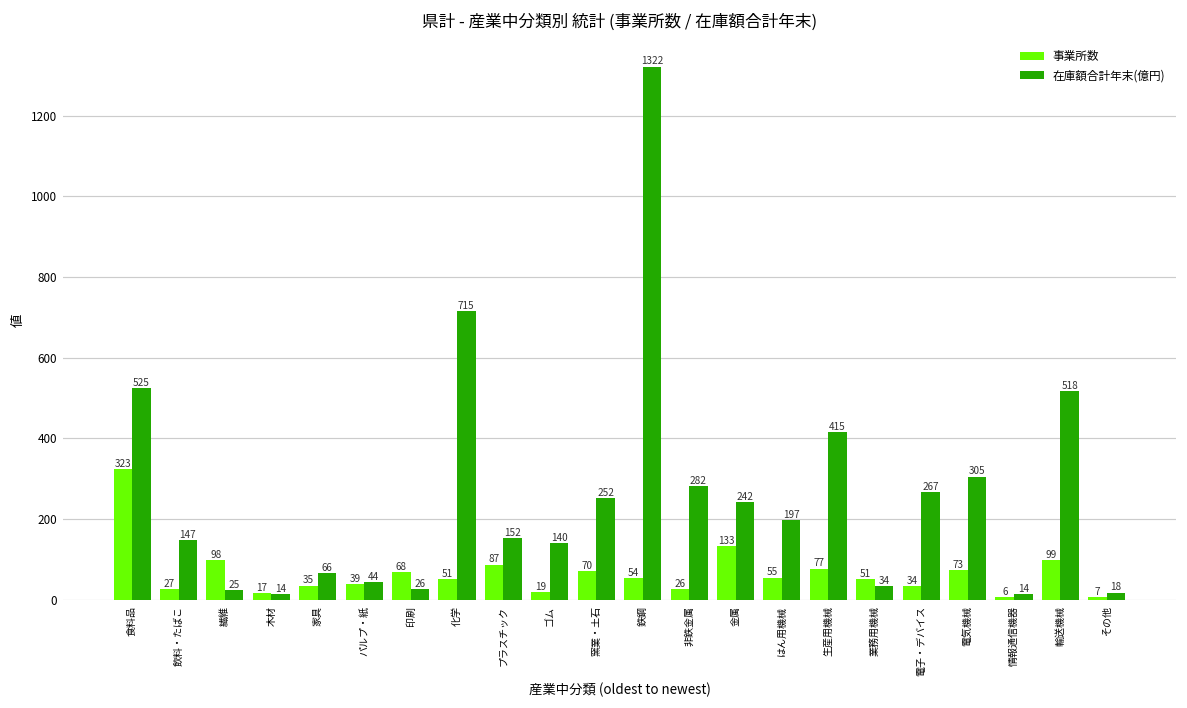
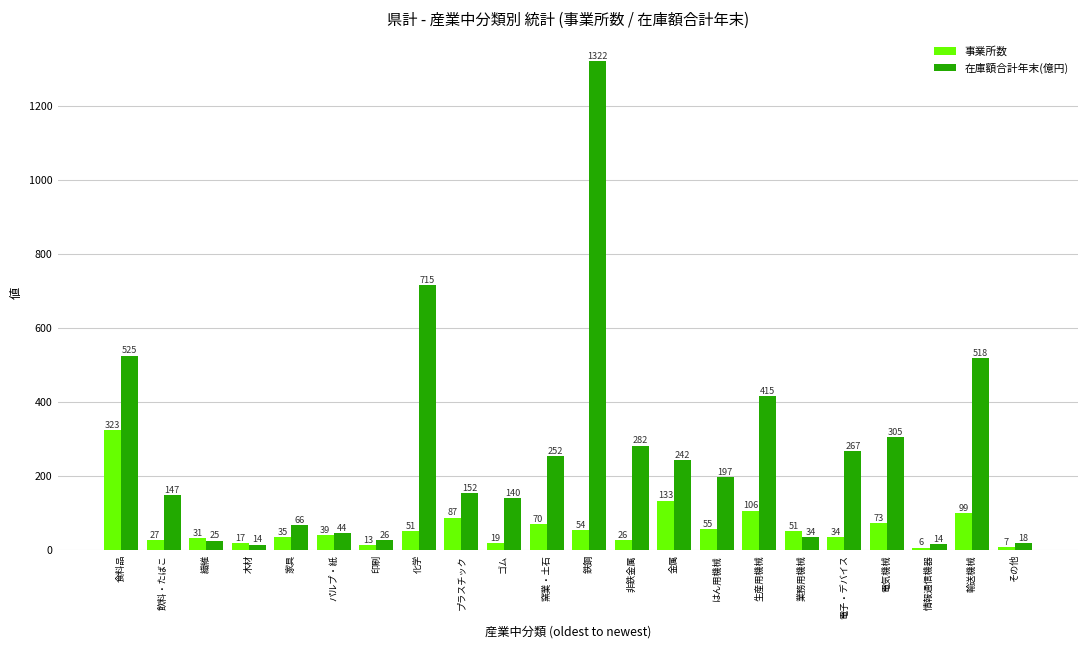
  {
    "事業所数": {
      "食料品": 323,
      "飲料・たばこ": 27,
-     "繊維": 98,
+     "繊維": 31,
      "木材": 17,
      "家具": 35,
      "パルプ・紙": 39,
-     "印刷": 68,
+     "印刷": 13,
      "化学": 51,
      "プラスチック": 87,
      "ゴム": 19,
      "窯業・土石": 70,
      "鉄鋼": 54,
      "非鉄金属": 26,
      "金属": 133,
      "はん用機械": 55,
-     "生産用機械": 77,
+     "生産用機械": 106,
      "業務用機械": 51,
      "電子・デバイス": 34,
      "電気機械": 73,
      "情報通信機器": 6,
      "輸送機械": 99,
      "その他": 7
    },
    "在庫額合計年末(億円)": {
      "食料品": 525,
      "飲料・たばこ": 147,
      "繊維": 25,
      "木材": 14,
      "家具": 66,
      "パルプ・紙": 44,
      "印刷": 26,
      "化学": 715,
      "プラスチック": 152,
      "ゴム": 140,
      "窯業・土石": 252,
      "鉄鋼": 1322,
      "非鉄金属": 282,
      "金属": 242,
      "はん用機械": 197,
      "生産用機械": 415,
      "業務用機械": 34,
      "電子・デバイス": 267,
      "電気機械": 305,
      "情報通信機器": 14,
      "輸送機械": 518,
      "その他": 18
    }
  }
